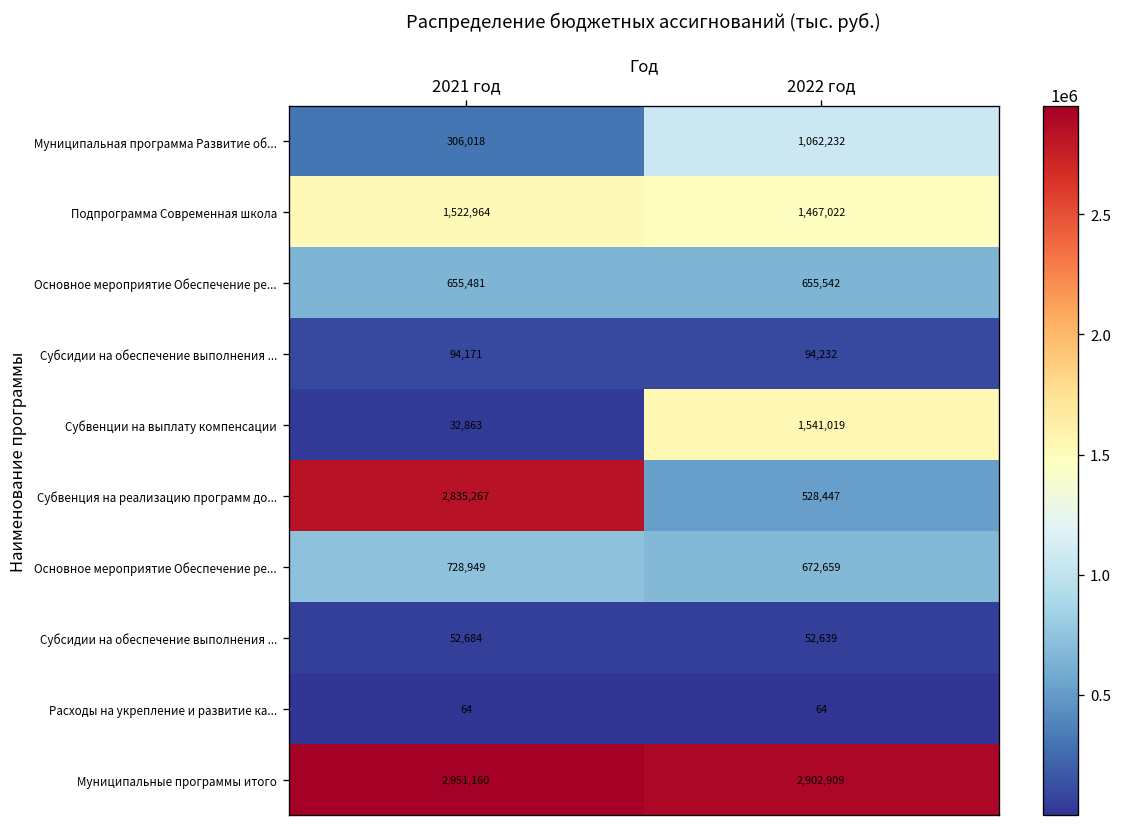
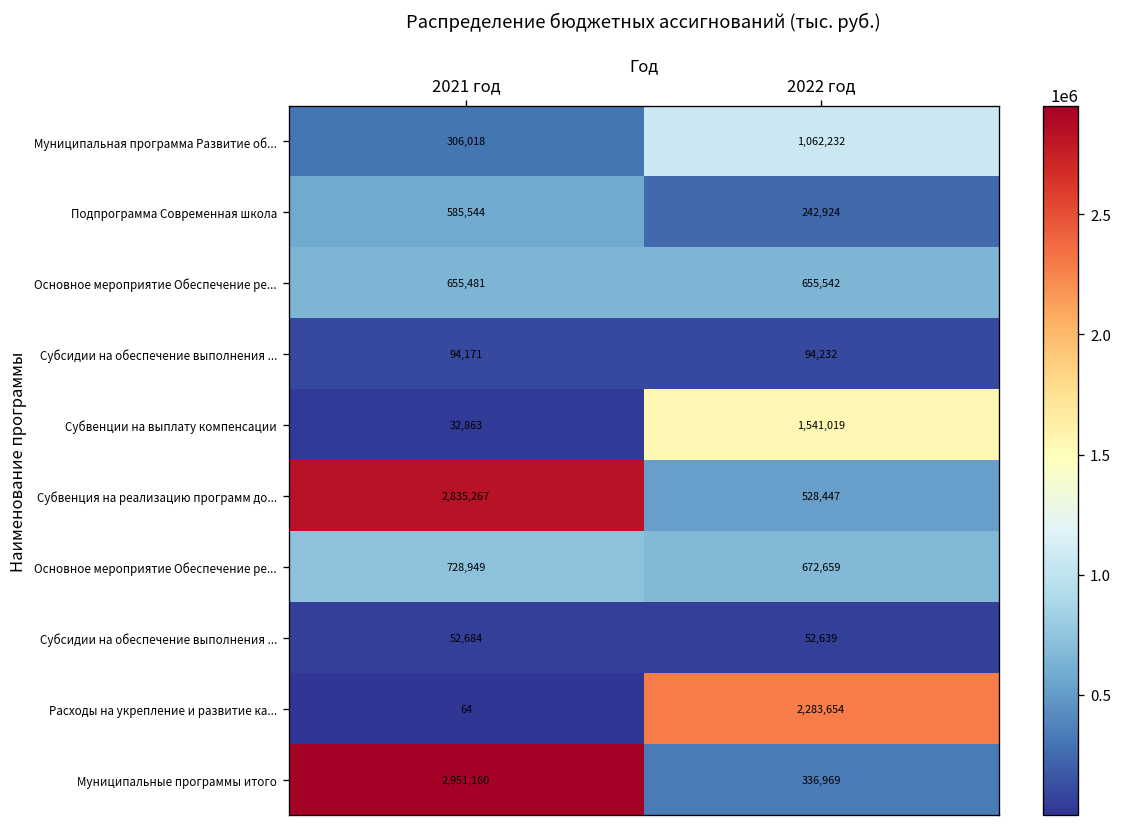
  {
    "Муниципальная программа Развитие об...": {
      "2021 год": "306,018",
      "2022 год": "1,062,232"
    },
    "Подпрограмма Современная школа": {
-     "2021 год": "1,522,964",
-     "2022 год": "1,467,022"
+     "2021 год": "585,544",
+     "2022 год": "242,924"
    },
    "Субвенции на выплату компенсации": {
      "2021 год": "32,863",
      "2022 год": "1,541,019"
    },
    "Субвенция на реализацию программ до...": {
      "2021 год": "2,835,267",
      "2022 год": "528,447"
    },
    "Расходы на укрепление и развитие ка...": {
      "2021 год": "64",
-     "2022 год": "64"
+     "2022 год": "2,283,654"
    },
    "Муниципальные программы итого": {
      "2021 год": "2,951,160",
-     "2022 год": "2,902,909"
+     "2022 год": "336,969"
    }
  }
